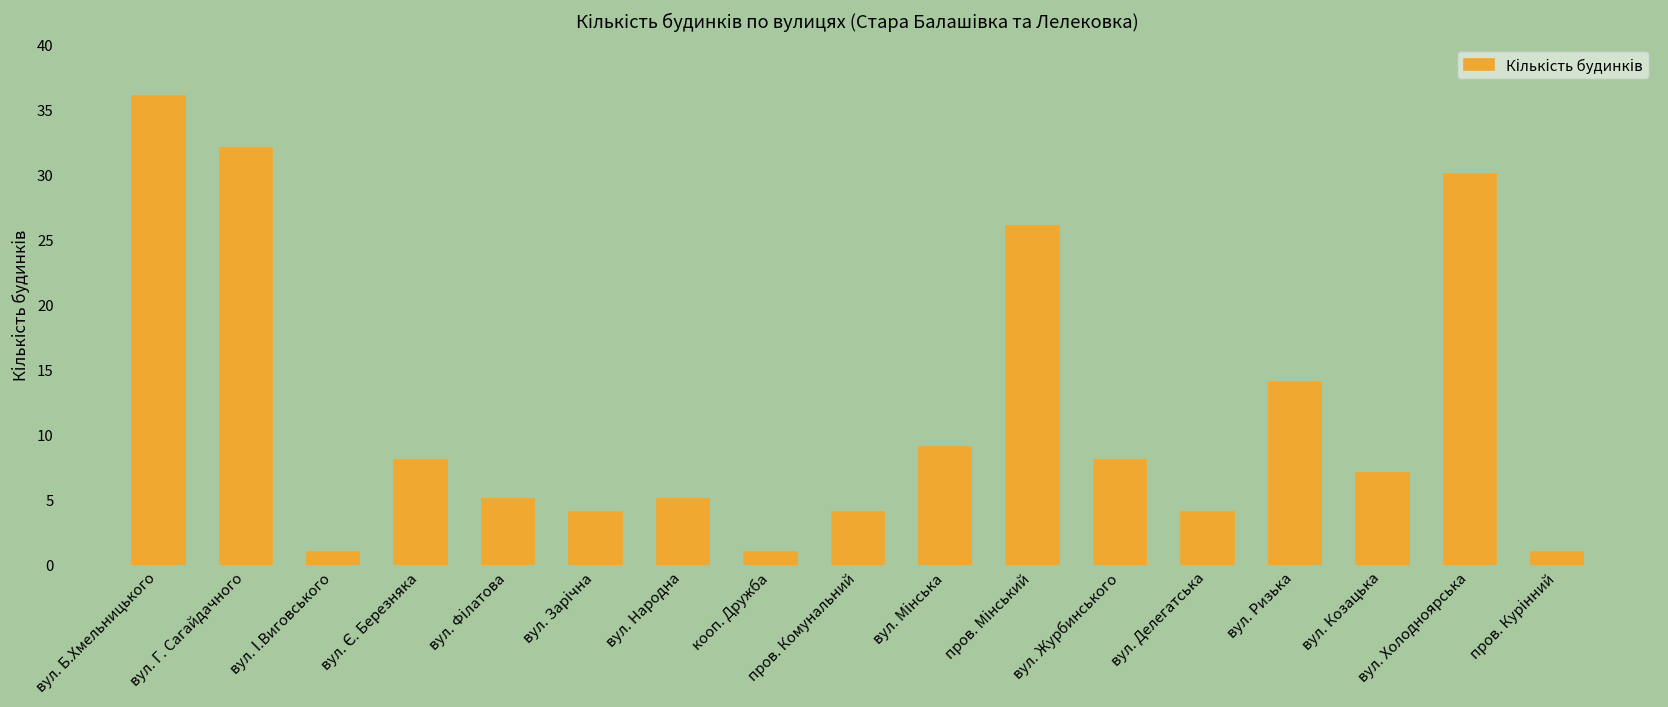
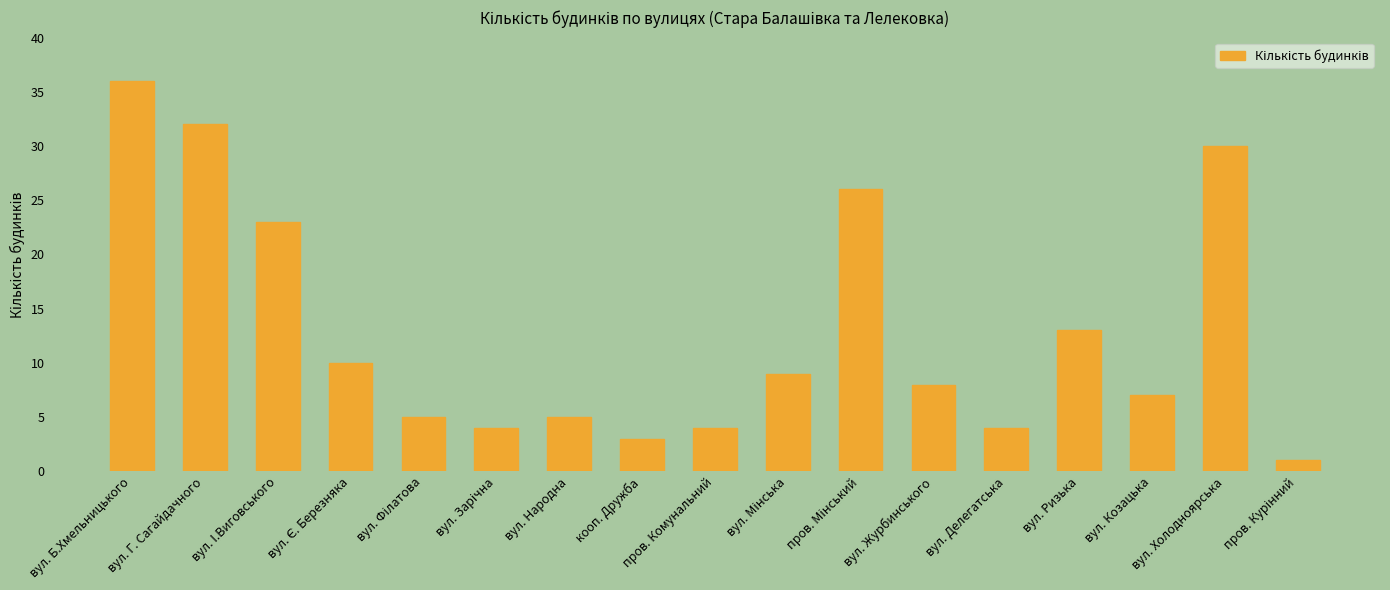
  {
    "вул. Б.Хмельницького": 36,
    "вул. Г. Сагайдачного": 32,
-   "вул. І.Виговського": 1,
-   "вул. Є. Березняка": 8,
+   "вул. І.Виговського": 23,
+   "вул. Є. Березняка": 10,
    "вул. Філатова": 5,
    "вул. Зарічна": 4,
    "вул. Народна": 5,
-   "кооп. Дружба": 1,
+   "кооп. Дружба": 3,
    "пров. Комунальний": 4,
    "вул. Мінська": 9,
    "пров. Мінський": 26,
    "вул. Журбинського": 8,
    "вул. Делегатська": 4,
-   "вул. Ризька": 14,
+   "вул. Ризька": 13,
    "вул. Козацька": 7,
    "вул. Холодноярська": 30,
    "пров. Курінний": 1
  }
